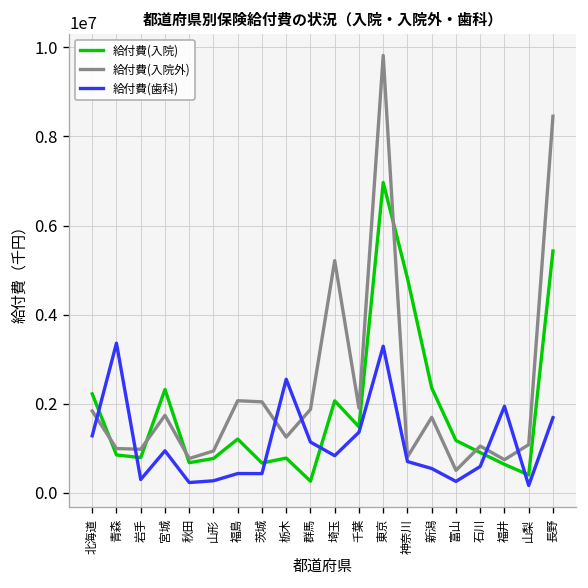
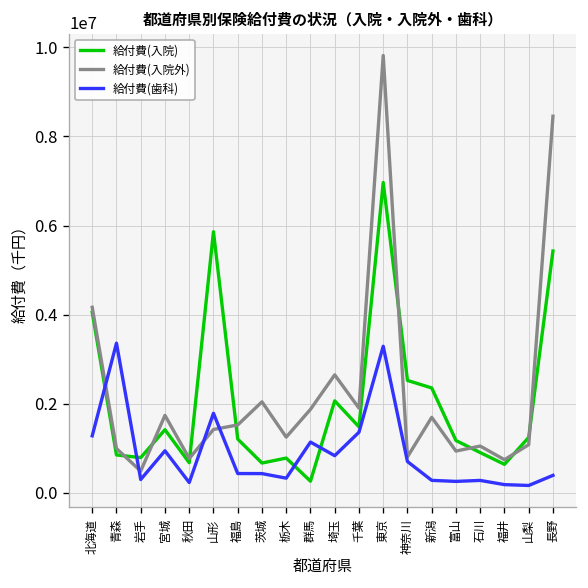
  {
    "給付費(入院)": {
-     "北海道": 2200000,
+     "北海道": 4100000,
      "青森": 900000,
      "岩手": 800000,
-     "宮城": 2300000,
+     "宮城": 1400000,
      "秋田": 700000,
-     "山形": 800000,
+     "山形": 5900000,
      "福島": 1200000,
      "茨城": 700000,
      "栃木": 800000,
      "群馬": 300000,
      "埼玉": 2100000,
      "千葉": 1500000,
      "東京": 7000000,
-     "神奈川": 4800000,
+     "神奈川": 2500000,
      "新潟": 2400000,
      "富山": 1200000,
      "石川": 900000,
      "福井": 600000,
-     "山梨": 400000,
+     "山梨": 1200000,
      "長野": 5400000
    },
    "給付費(入院外)": {
-     "北海道": 1800000,
+     "北海道": 4200000,
      "青森": 1000000,
-     "岩手": 1000000,
+     "岩手": 500000,
      "宮城": 1700000,
      "秋田": 800000,
-     "山形": 900000,
-     "福島": 2100000,
+     "山形": 1400000,
+     "福島": 1500000,
      "茨城": 2000000,
      "栃木": 1300000,
      "群馬": 1900000,
-     "埼玉": 5200000,
+     "埼玉": 2600000,
      "千葉": 1900000,
      "東京": 9800000,
      "神奈川": 800000,
      "新潟": 1700000,
-     "富山": 500000,
+     "富山": 900000,
      "石川": 1100000,
      "福井": 700000,
      "山梨": 1100000,
      "長野": 8500000
    },
    "給付費(歯科)": {
      "北海道": 1300000,
      "青森": 3400000,
      "岩手": 300000,
      "宮城": 900000,
      "秋田": 200000,
-     "山形": 300000,
+     "山形": 1800000,
      "福島": 400000,
      "茨城": 400000,
-     "栃木": 2600000,
+     "栃木": 300000,
      "群馬": 1100000,
      "埼玉": 800000,
      "千葉": 1400000,
      "東京": 3300000,
      "神奈川": 700000,
-     "新潟": 500000,
+     "新潟": 300000,
      "富山": 300000,
-     "石川": 600000,
-     "福井": 1900000,
+     "石川": 300000,
+     "福井": 200000,
      "山梨": 200000,
-     "長野": 1700000
+     "長野": 400000
    }
  }
